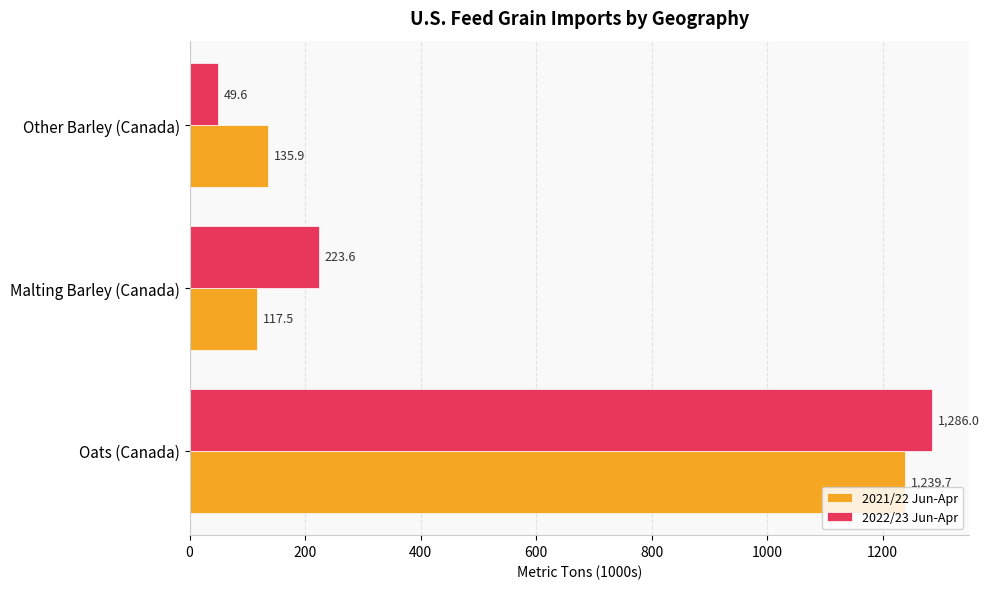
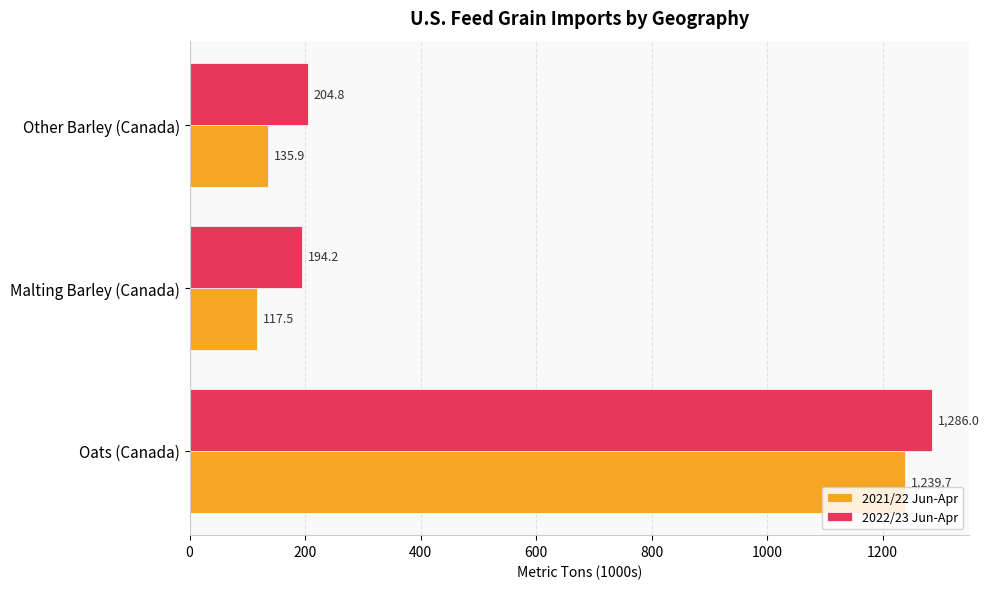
  {
    "2021/22 Jun-Apr": {
      "Other Barley (Canada)": "135.9",
      "Malting Barley (Canada)": "117.5"
    },
    "2022/23 Jun-Apr": {
-     "Other Barley (Canada)": "49.6",
-     "Malting Barley (Canada)": "223.6",
+     "Other Barley (Canada)": "204.8",
+     "Malting Barley (Canada)": "194.2",
      "Oats (Canada)": "1,286.0"
    }
  }
